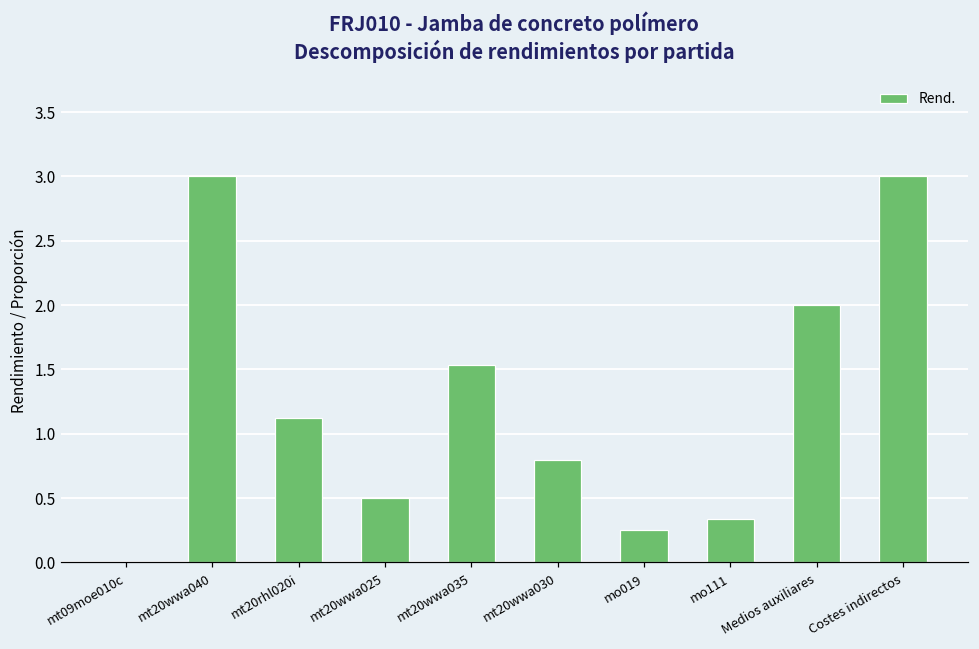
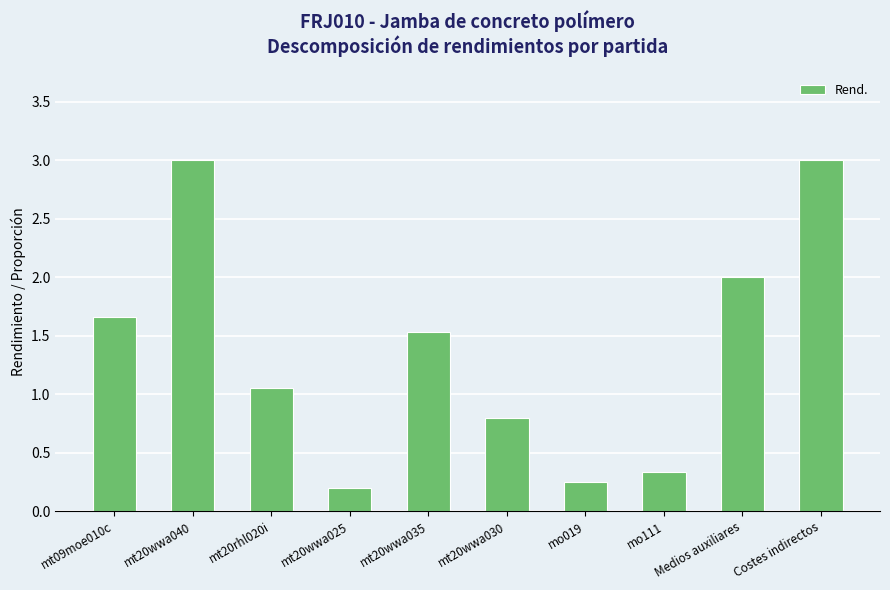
  {
-   "mt09moe010c": 0.01,
+   "mt09moe010c": 1.66,
    "mt20wwa040": 3.00,
-   "mt20rhl020i": 1.12,
-   "mt20wwa025": 0.5,
+   "mt20rhl020i": 1.05,
+   "mt20wwa025": 0.2,
    "mt20wwa035": 1.54,
    "mt20wwa030": 0.79,
    "mo019": 0.25,
    "mo111": 0.34,
    "Medios auxiliares": 2.00,
    "Costes indirectos": 3.00
  }
